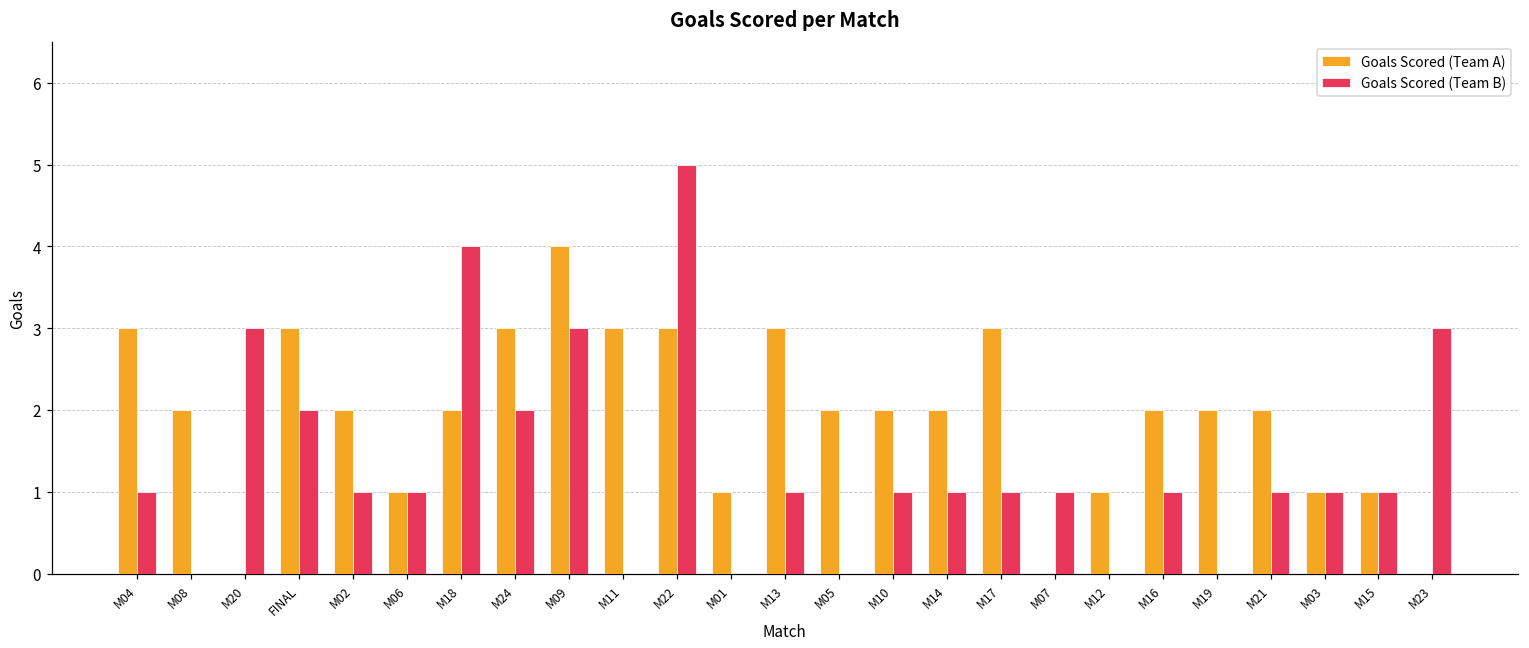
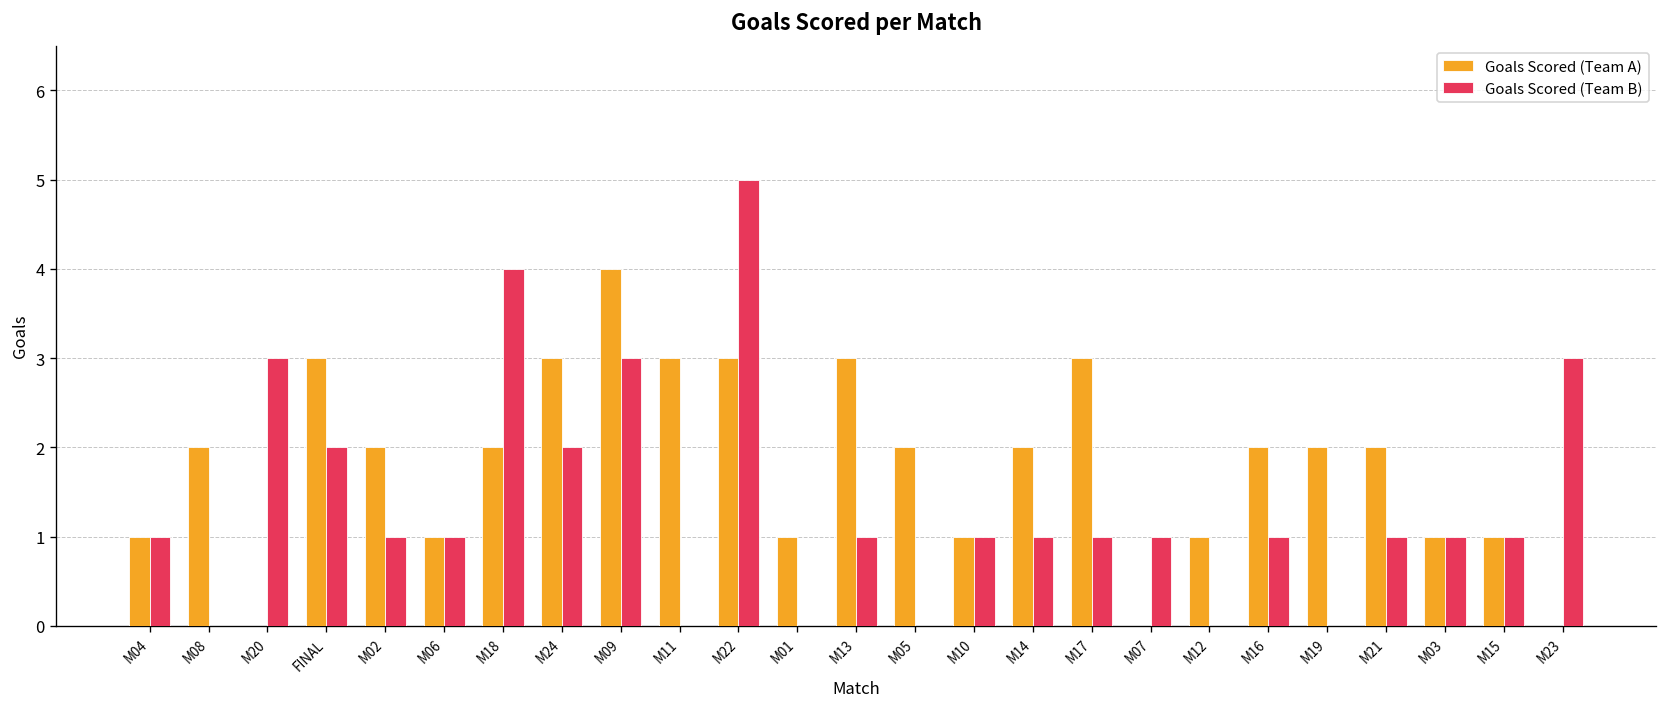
  {
    "Goals Scored (Team A)": {
-     "M04": 3,
+     "M04": 1,
      "M08": 2,
      "M20": 0,
      "FINAL": 3,
      "M02": 2,
      "M06": 1,
      "M18": 2,
      "M24": 3,
      "M09": 4,
      "M11": 3,
      "M22": 3,
      "M01": 1,
      "M13": 3,
      "M05": 2,
-     "M10": 2,
+     "M10": 1,
      "M14": 2,
      "M17": 3,
      "M07": 0,
      "M12": 1,
      "M16": 2,
      "M19": 2,
      "M21": 2,
      "M03": 1,
      "M15": 1,
      "M23": 0
    },
    "Goals Scored (Team B)": {
      "M04": 1,
      "M08": 0,
      "M20": 3,
      "FINAL": 2,
      "M02": 1,
      "M06": 1,
      "M18": 4,
      "M24": 2,
      "M09": 3,
      "M11": 0,
      "M22": 5,
      "M01": 0,
      "M13": 1,
      "M05": 0,
      "M10": 1,
      "M14": 1,
      "M17": 1,
      "M07": 1,
      "M12": 0,
      "M16": 1,
      "M19": 0,
      "M21": 1,
      "M03": 1,
      "M15": 1,
      "M23": 3
    }
  }
